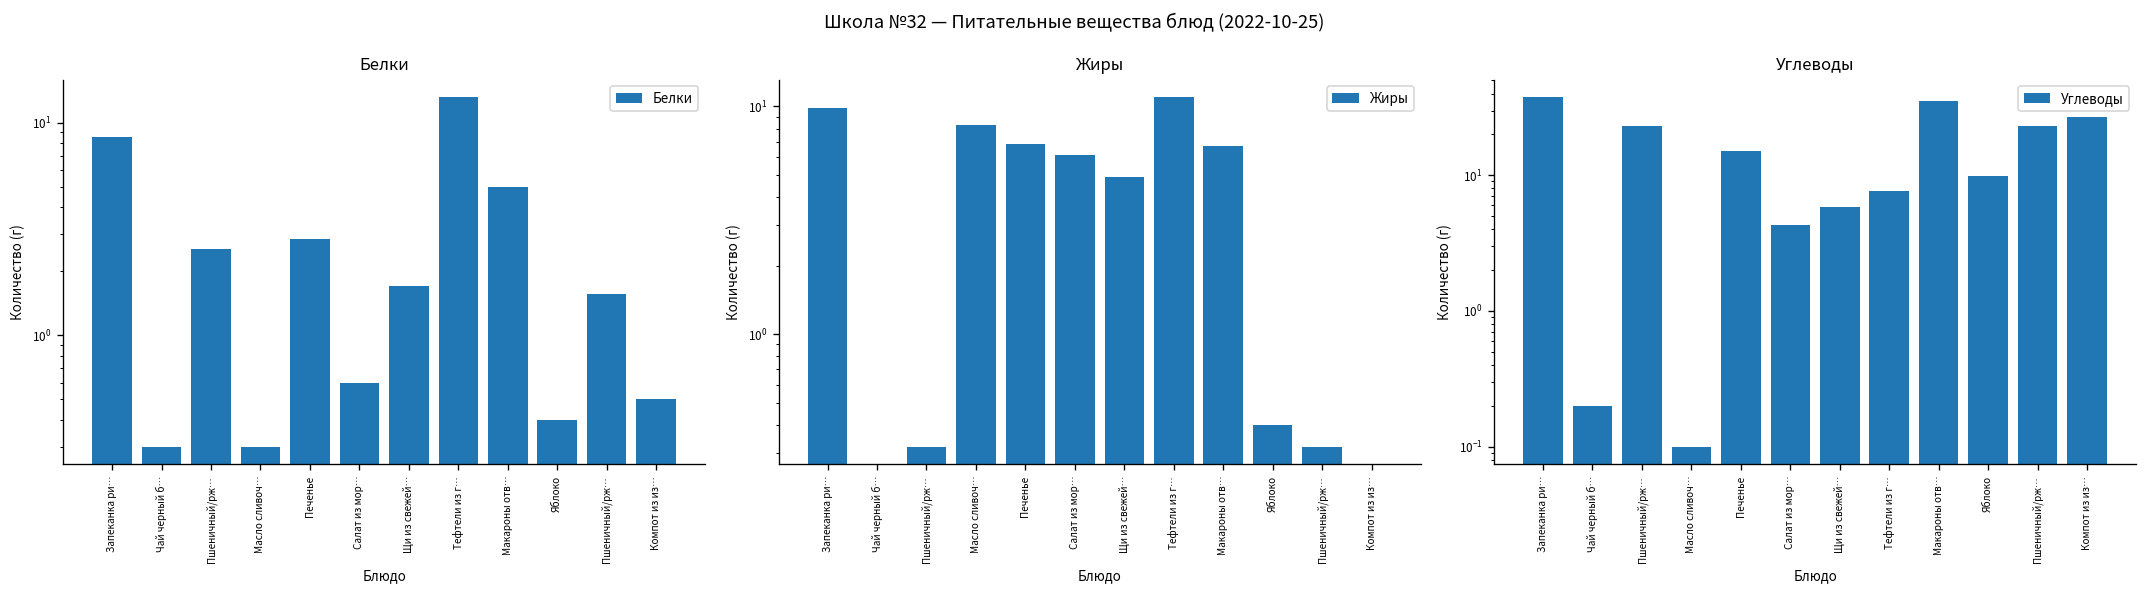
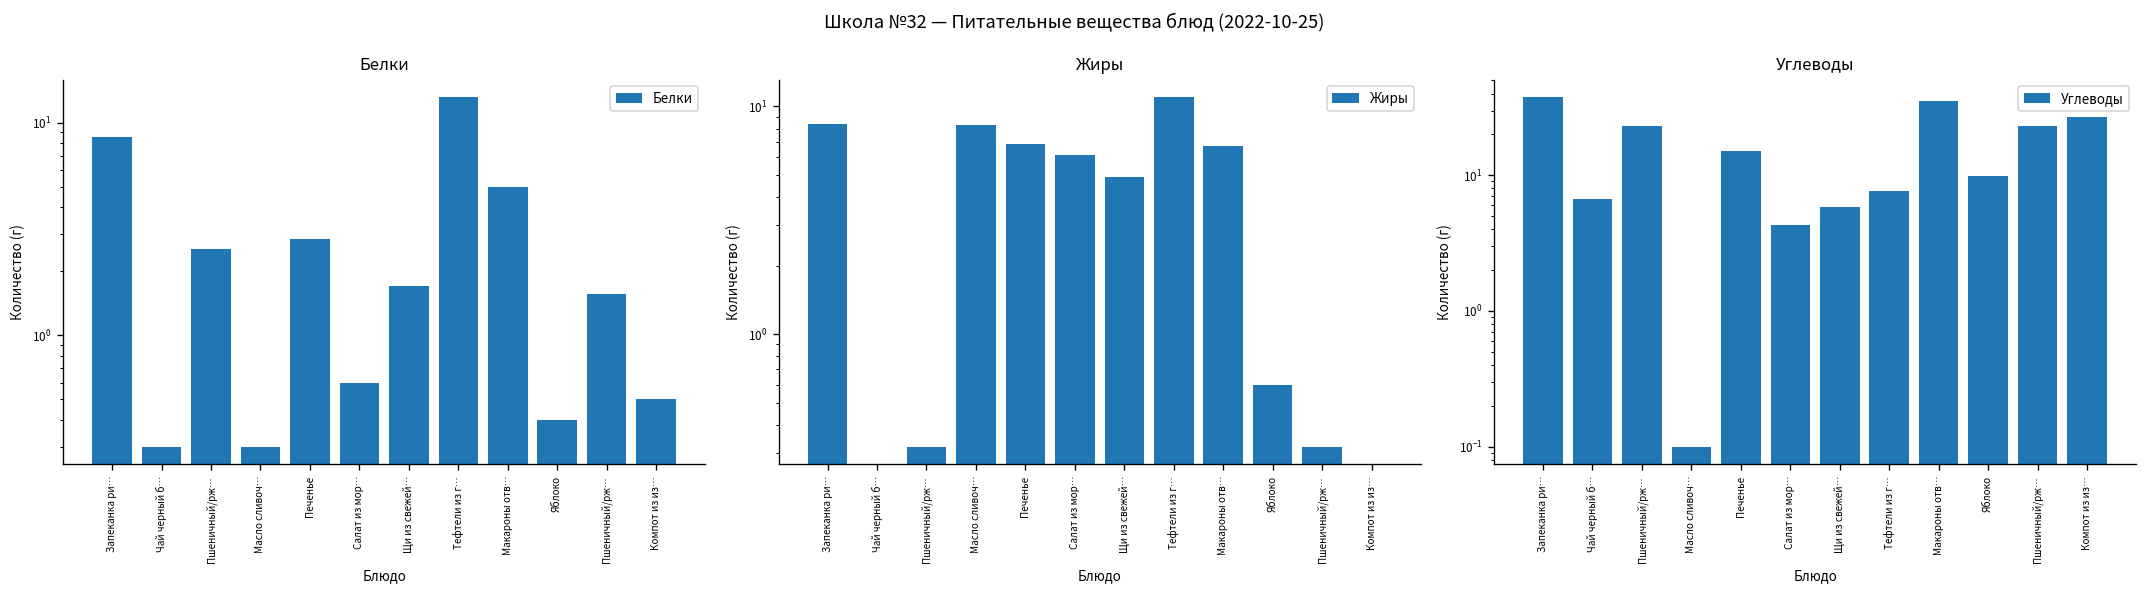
  {
    "Белки": {
      "Запеканка ри…": 9,
      "Чай черный б…": 0.30,
      "Масло сливоч…": 0.30,
      "Печенье": 2.8,
      "Салат из мор…": 0.60,
      "Щи из свежей…": 1.7,
      "Тефтели из г…": 13,
      "Макароны отв…": 5.0,
      "Яблоко": 0.40,
      "Компот из из…": 0.50
    },
    "Жиры": {
-     "Запеканка ри…": 10,
+     "Запеканка ри…": 8,
      "Масло сливоч…": 8,
      "Печенье": 6.9,
      "Салат из мор…": 6.1,
      "Щи из свежей…": 4.9,
      "Тефтели из г…": 11,
      "Макароны отв…": 6.7,
-     "Яблоко": 0.4
+     "Яблоко": 0.6
    },
    "Углеводы": {
      "Запеканка ри…": 38,
-     "Чай черный б…": 0.2,
+     "Чай черный б…": 7,
      "Масло сливоч…": 0.1,
      "Печенье": 15,
      "Салат из мор…": 4.3,
      "Щи из свежей…": 6,
      "Тефтели из г…": 8,
      "Макароны отв…": 35,
      "Яблоко": 10,
      "Компот из из…": 27
    }
  }
